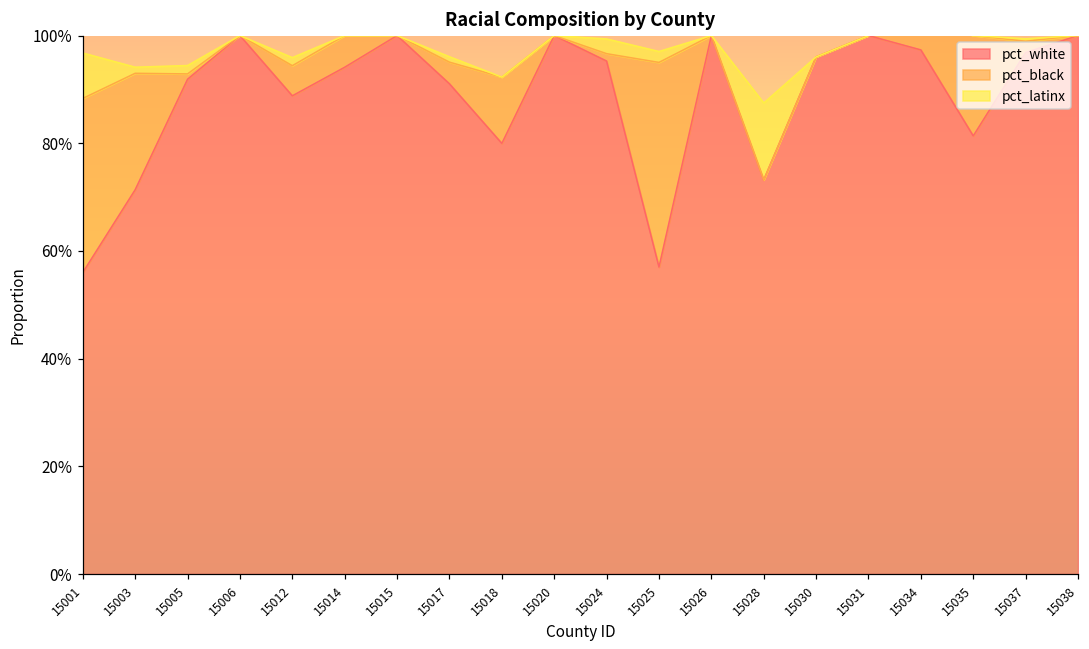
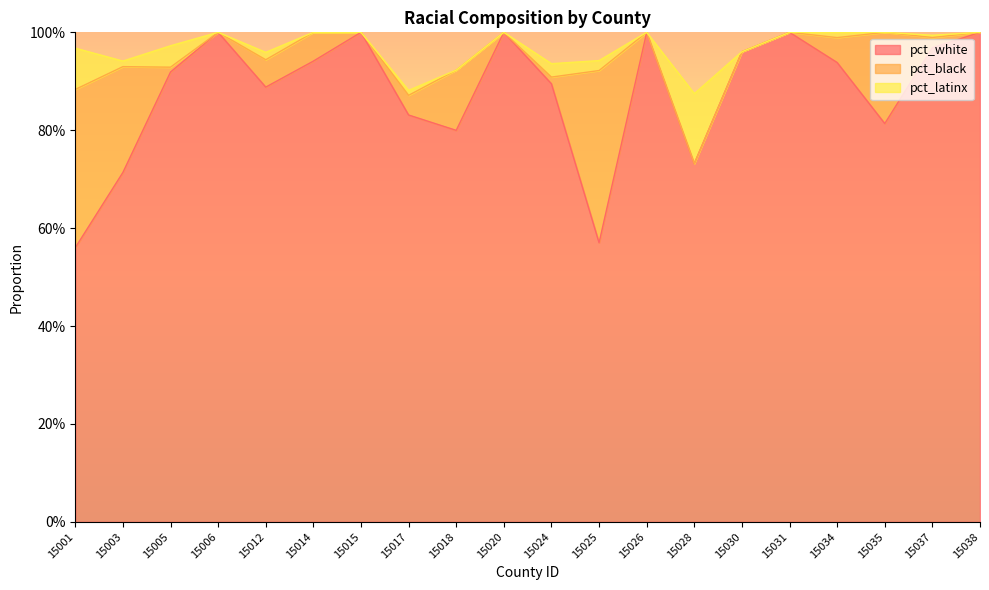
  {
    "pct_white": {
      "15001": "56%",
      "15003": "71%",
      "15005": "92%",
      "15012": "89%",
      "15014": "94%",
-     "15017": "91%",
+     "15017": "83%",
      "15018": "80%",
-     "15024": "95%",
+     "15024": "89%",
      "15025": "57%",
-     "15034": "97%",
+     "15034": "94%",
      "15035": "81%"
    },
    "pct_black": {
      "15001": "32%",
      "15003": "22%",
      "15005": "1%",
      "15012": "6%",
      "15017": "4%",
      "15024": "1%",
-     "15025": "38%"
+     "15025": "35%"
    },
    "pct_latinx": {
      "15001": "8%",
      "15003": "1%",
-     "15005": "2%",
+     "15005": "4%",
      "15012": "2%",
      "15017": "1%",
      "15024": "3%",
      "15025": "2%",
      "15028": "14%"
    }
  }
